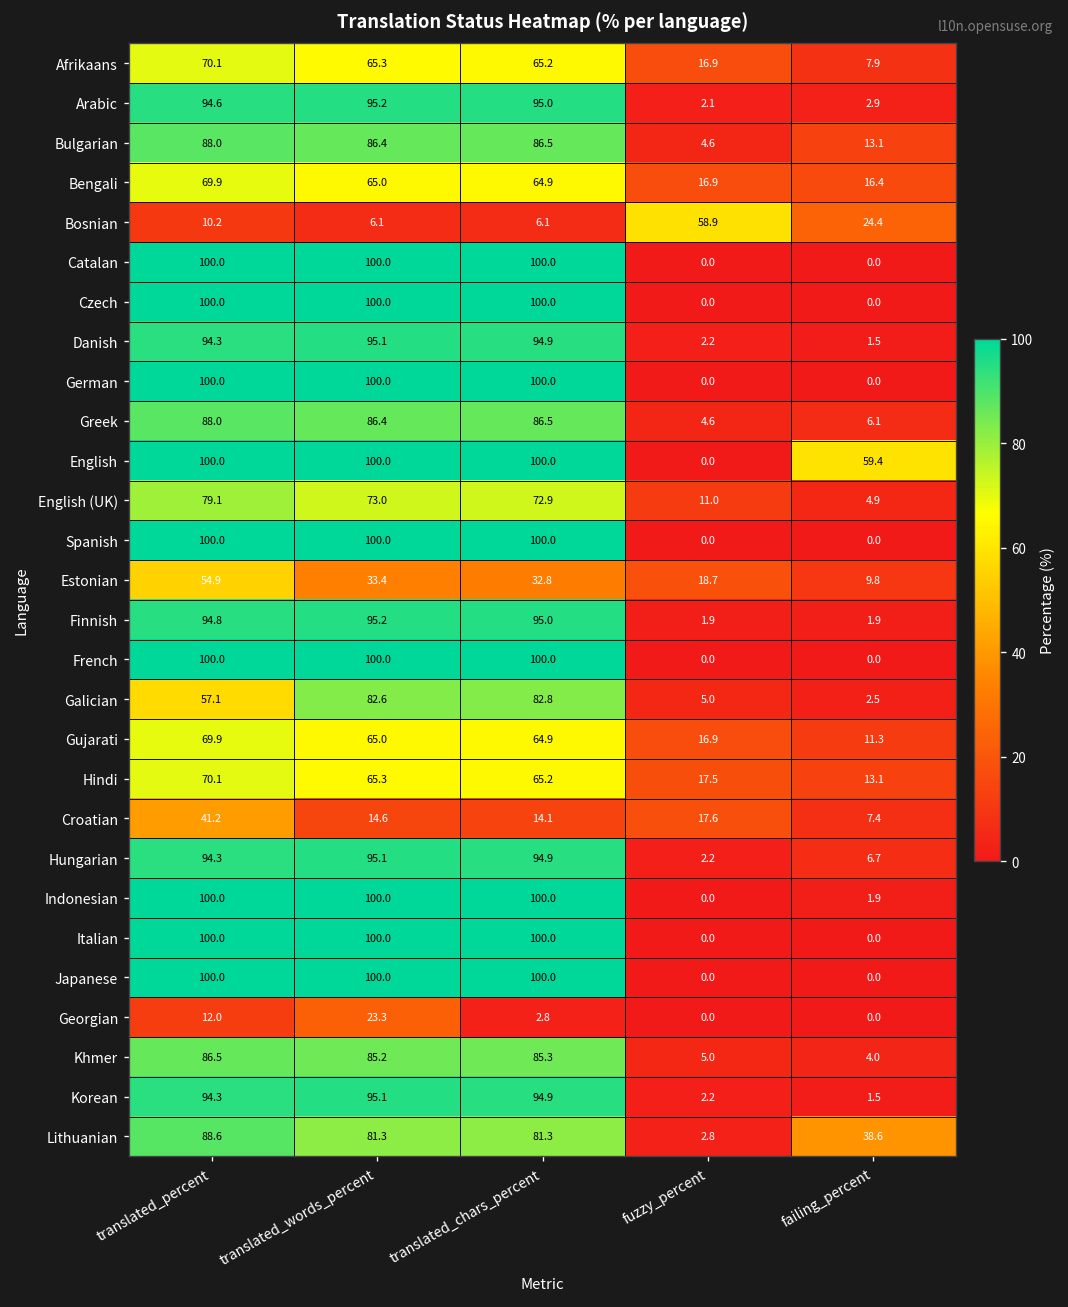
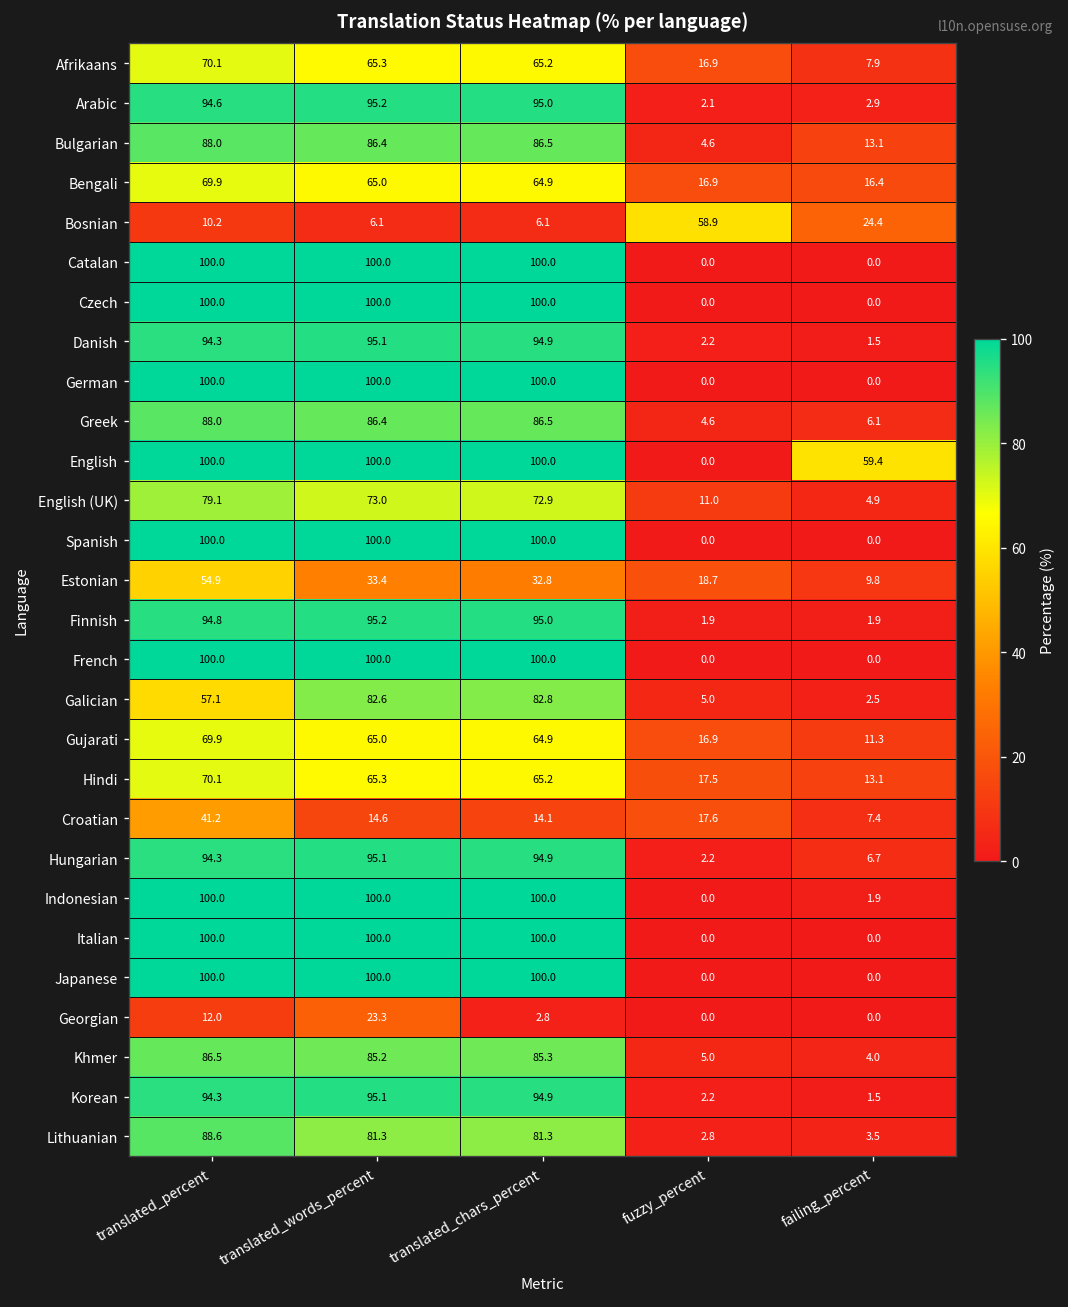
  {
    "Afrikaans": {
      "translated_percent": 70.1,
      "translated_words_percent": 65.3,
      "translated_chars_percent": 65.2,
      "fuzzy_percent": 16.9,
      "failing_percent": 7.9
    },
    "Arabic": {
      "translated_percent": 94.6,
      "translated_words_percent": 95.2,
      "translated_chars_percent": 95.0,
      "fuzzy_percent": 2.1,
      "failing_percent": 2.9
    },
    "Bulgarian": {
      "translated_percent": 88.0,
      "translated_words_percent": 86.4,
      "translated_chars_percent": 86.5,
      "fuzzy_percent": 4.6,
      "failing_percent": 13.1
    },
    "Bengali": {
      "translated_percent": 69.9,
      "translated_words_percent": 65.0,
      "translated_chars_percent": 64.9,
      "fuzzy_percent": 16.9,
      "failing_percent": 16.4
    },
    "Bosnian": {
      "translated_percent": 10.2,
      "translated_words_percent": 6.1,
      "translated_chars_percent": 6.1,
      "fuzzy_percent": 58.9,
      "failing_percent": 24.4
    },
    "Catalan": {
      "translated_percent": 100.0,
      "translated_words_percent": 100.0,
      "translated_chars_percent": 100.0,
      "fuzzy_percent": 0.0,
      "failing_percent": 0.0
    },
    "Czech": {
      "translated_percent": 100.0,
      "translated_words_percent": 100.0,
      "translated_chars_percent": 100.0,
      "fuzzy_percent": 0.0,
      "failing_percent": 0.0
    },
    "Danish": {
      "translated_percent": 94.3,
      "translated_words_percent": 95.1,
      "translated_chars_percent": 94.9,
      "fuzzy_percent": 2.2,
      "failing_percent": 1.5
    },
    "German": {
      "translated_percent": 100.0,
      "translated_words_percent": 100.0,
      "translated_chars_percent": 100.0,
      "fuzzy_percent": 0.0,
      "failing_percent": 0.0
    },
    "Greek": {
      "translated_percent": 88.0,
      "translated_words_percent": 86.4,
      "translated_chars_percent": 86.5,
      "fuzzy_percent": 4.6,
      "failing_percent": 6.1
    },
    "English": {
      "translated_percent": 100.0,
      "translated_words_percent": 100.0,
      "translated_chars_percent": 100.0,
      "fuzzy_percent": 0.0,
      "failing_percent": 59.4
    },
    "English (UK)": {
      "translated_percent": 79.1,
      "translated_words_percent": 73.0,
      "translated_chars_percent": 72.9,
      "fuzzy_percent": 11.0,
      "failing_percent": 4.9
    },
    "Spanish": {
      "translated_percent": 100.0,
      "translated_words_percent": 100.0,
      "translated_chars_percent": 100.0,
      "fuzzy_percent": 0.0,
      "failing_percent": 0.0
    },
    "Estonian": {
      "translated_percent": 54.9,
      "translated_words_percent": 33.4,
      "translated_chars_percent": 32.8,
      "fuzzy_percent": 18.7,
      "failing_percent": 9.8
    },
    "Finnish": {
      "translated_percent": 94.8,
      "translated_words_percent": 95.2,
      "translated_chars_percent": 95.0,
      "fuzzy_percent": 1.9,
      "failing_percent": 1.9
    },
    "French": {
      "translated_percent": 100.0,
      "translated_words_percent": 100.0,
      "translated_chars_percent": 100.0,
      "fuzzy_percent": 0.0,
      "failing_percent": 0.0
    },
    "Galician": {
      "translated_percent": 57.1,
      "translated_words_percent": 82.6,
      "translated_chars_percent": 82.8,
      "fuzzy_percent": 5.0,
      "failing_percent": 2.5
    },
    "Gujarati": {
      "translated_percent": 69.9,
      "translated_words_percent": 65.0,
      "translated_chars_percent": 64.9,
      "fuzzy_percent": 16.9,
      "failing_percent": 11.3
    },
    "Hindi": {
      "translated_percent": 70.1,
      "translated_words_percent": 65.3,
      "translated_chars_percent": 65.2,
      "fuzzy_percent": 17.5,
      "failing_percent": 13.1
    },
    "Croatian": {
      "translated_percent": 41.2,
      "translated_words_percent": 14.6,
      "translated_chars_percent": 14.1,
      "fuzzy_percent": 17.6,
      "failing_percent": 7.4
    },
    "Hungarian": {
      "translated_percent": 94.3,
      "translated_words_percent": 95.1,
      "translated_chars_percent": 94.9,
      "fuzzy_percent": 2.2,
      "failing_percent": 6.7
    },
    "Indonesian": {
      "translated_percent": 100.0,
      "translated_words_percent": 100.0,
      "translated_chars_percent": 100.0,
      "fuzzy_percent": 0.0,
      "failing_percent": 1.9
    },
    "Italian": {
      "translated_percent": 100.0,
      "translated_words_percent": 100.0,
      "translated_chars_percent": 100.0,
      "fuzzy_percent": 0.0,
      "failing_percent": 0.0
    },
    "Japanese": {
      "translated_percent": 100.0,
      "translated_words_percent": 100.0,
      "translated_chars_percent": 100.0,
      "fuzzy_percent": 0.0,
      "failing_percent": 0.0
    },
    "Georgian": {
      "translated_percent": 12.0,
      "translated_words_percent": 23.3,
      "translated_chars_percent": 2.8,
      "fuzzy_percent": 0.0,
      "failing_percent": 0.0
    },
    "Khmer": {
      "translated_percent": 86.5,
      "translated_words_percent": 85.2,
      "translated_chars_percent": 85.3,
      "fuzzy_percent": 5.0,
      "failing_percent": 4.0
    },
    "Korean": {
      "translated_percent": 94.3,
      "translated_words_percent": 95.1,
      "translated_chars_percent": 94.9,
      "fuzzy_percent": 2.2,
      "failing_percent": 1.5
    },
    "Lithuanian": {
      "translated_percent": 88.6,
      "translated_words_percent": 81.3,
      "translated_chars_percent": 81.3,
      "fuzzy_percent": 2.8,
-     "failing_percent": 38.6
+     "failing_percent": 3.5
    }
  }
